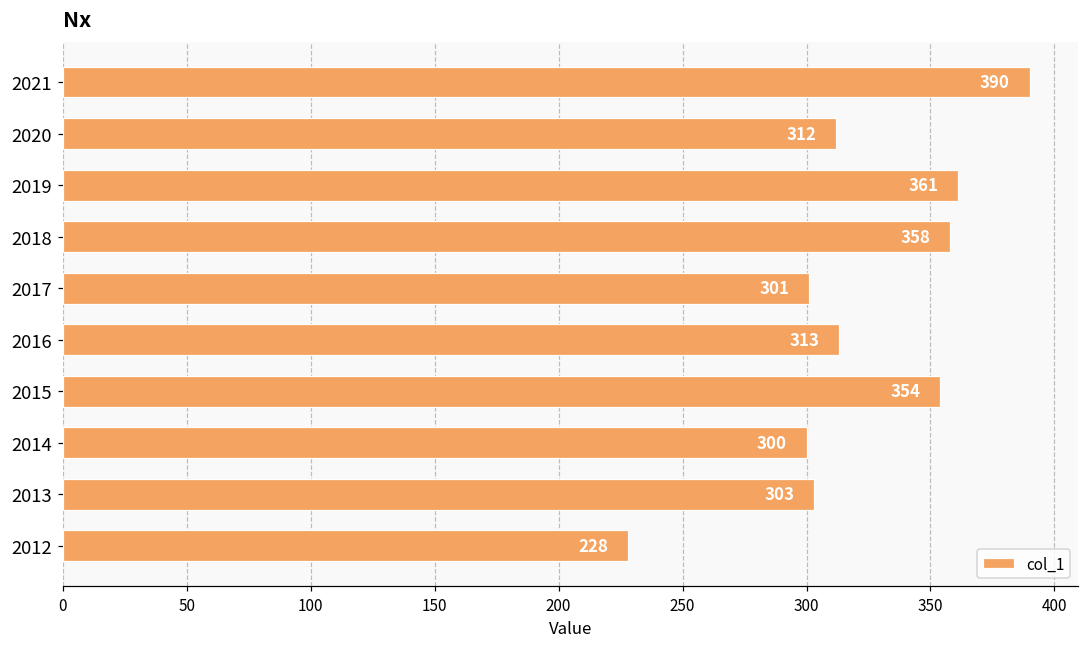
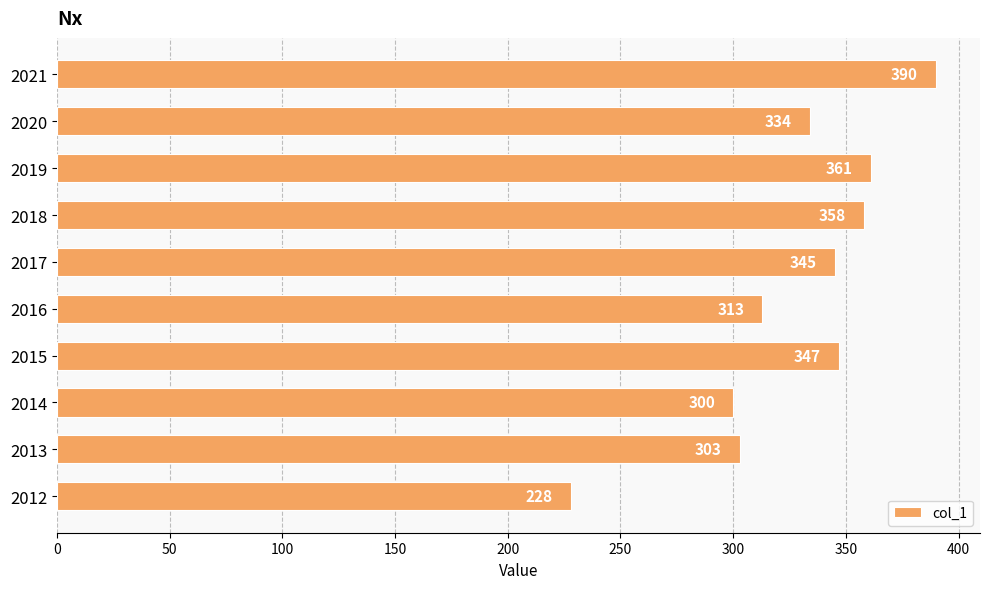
  {
    "2021": 390,
-   "2020": 312,
+   "2020": 334,
    "2019": 361,
    "2018": 358,
-   "2017": 301,
+   "2017": 345,
    "2016": 313,
-   "2015": 354,
+   "2015": 347,
    "2014": 300,
    "2013": 303,
    "2012": 228
  }
